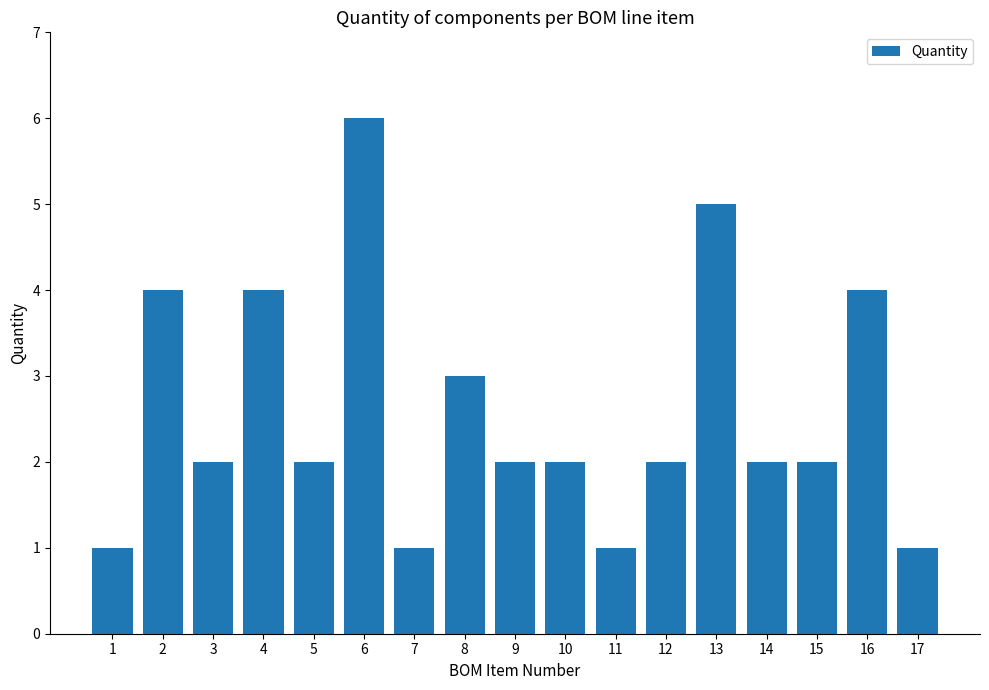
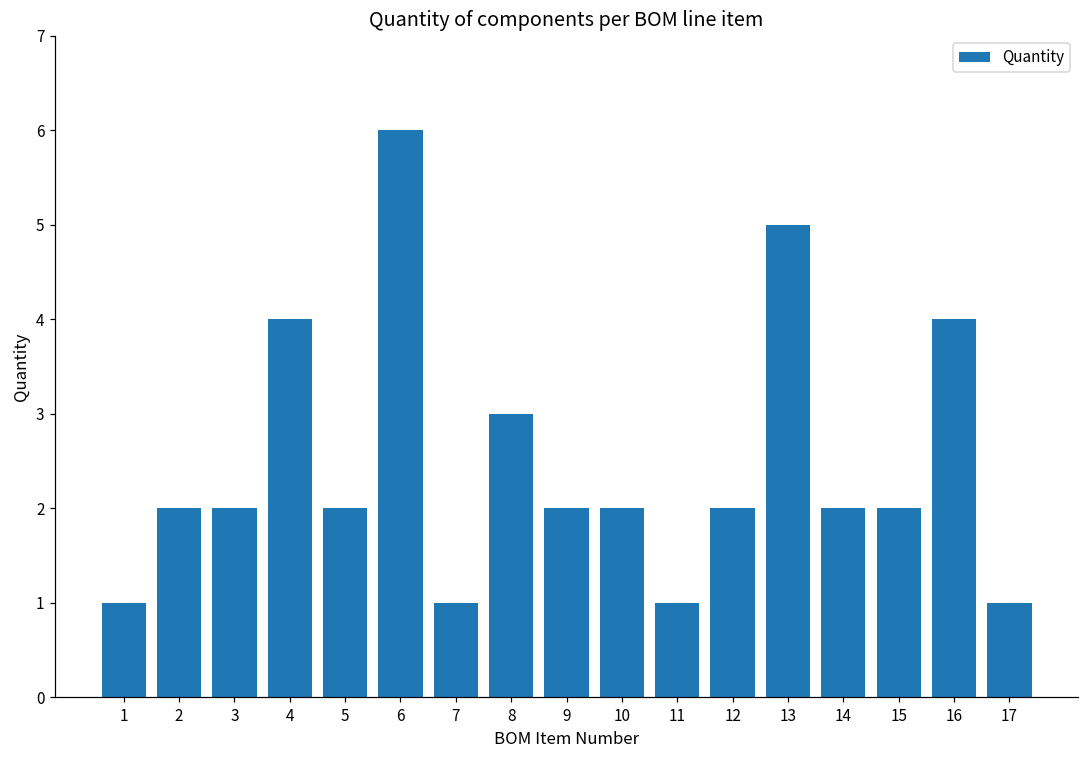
  {
    "1": 1,
-   "2": 4,
+   "2": 2,
    "3": 2,
    "4": 4,
    "5": 2,
    "6": 6,
    "7": 1,
    "8": 3,
    "9": 2,
    "10": 2,
    "11": 1,
    "12": 2,
    "13": 5,
    "14": 2,
    "15": 2,
    "16": 4,
    "17": 1
  }
